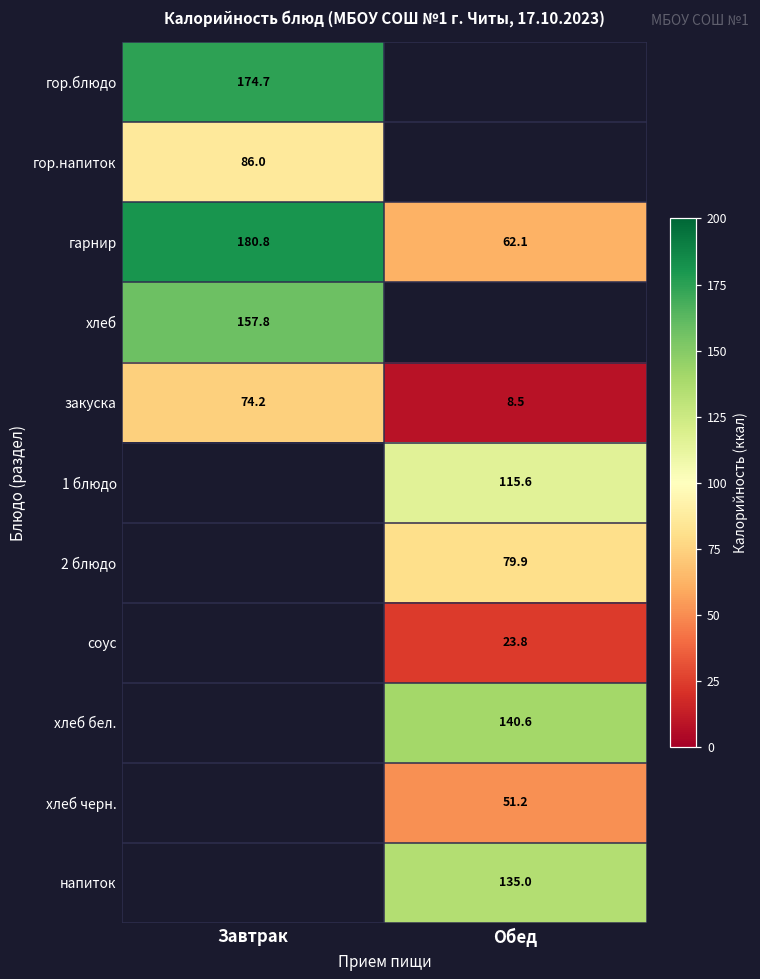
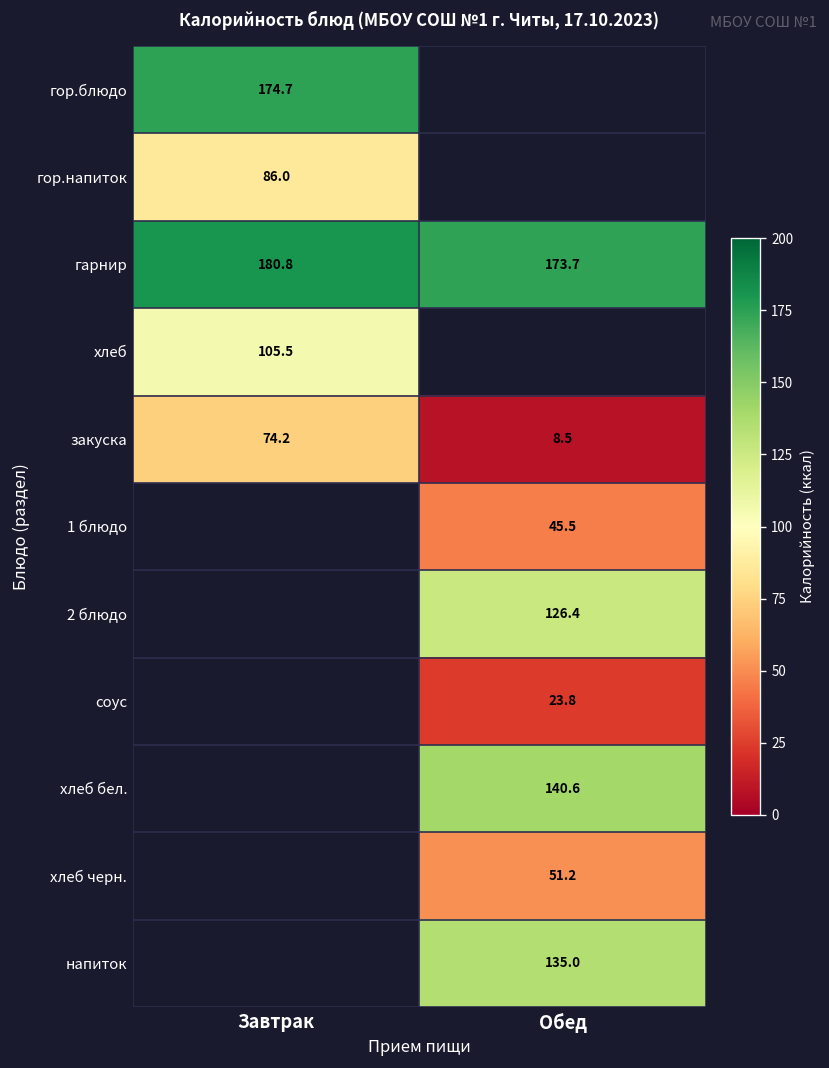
  {
    "гор.блюдо": {
      "Завтрак": 174.7
    },
    "гор.напиток": {
      "Завтрак": 86.0
    },
    "гарнир": {
      "Завтрак": 180.8,
-     "Обед": 62.1
+     "Обед": 173.7
    },
    "хлеб": {
-     "Завтрак": 157.8
+     "Завтрак": 105.5
    },
    "закуска": {
      "Завтрак": 74.2,
      "Обед": 8.5
    },
    "1 блюдо": {
-     "Обед": 115.6
+     "Обед": 45.5
    },
    "2 блюдо": {
-     "Обед": 79.9
+     "Обед": 126.4
    },
    "соус": {
      "Обед": 23.8
    },
    "хлеб бел.": {
      "Обед": 140.6
    },
    "хлеб черн.": {
      "Обед": 51.2
    },
    "напиток": {
      "Обед": 135.0
    }
  }
